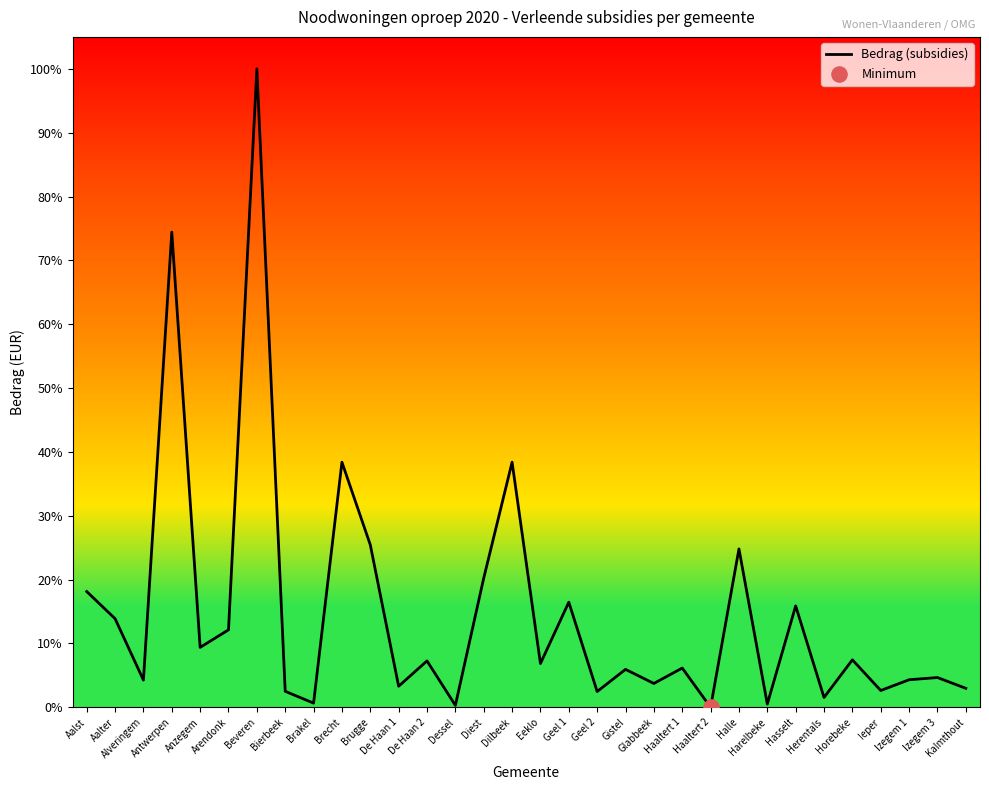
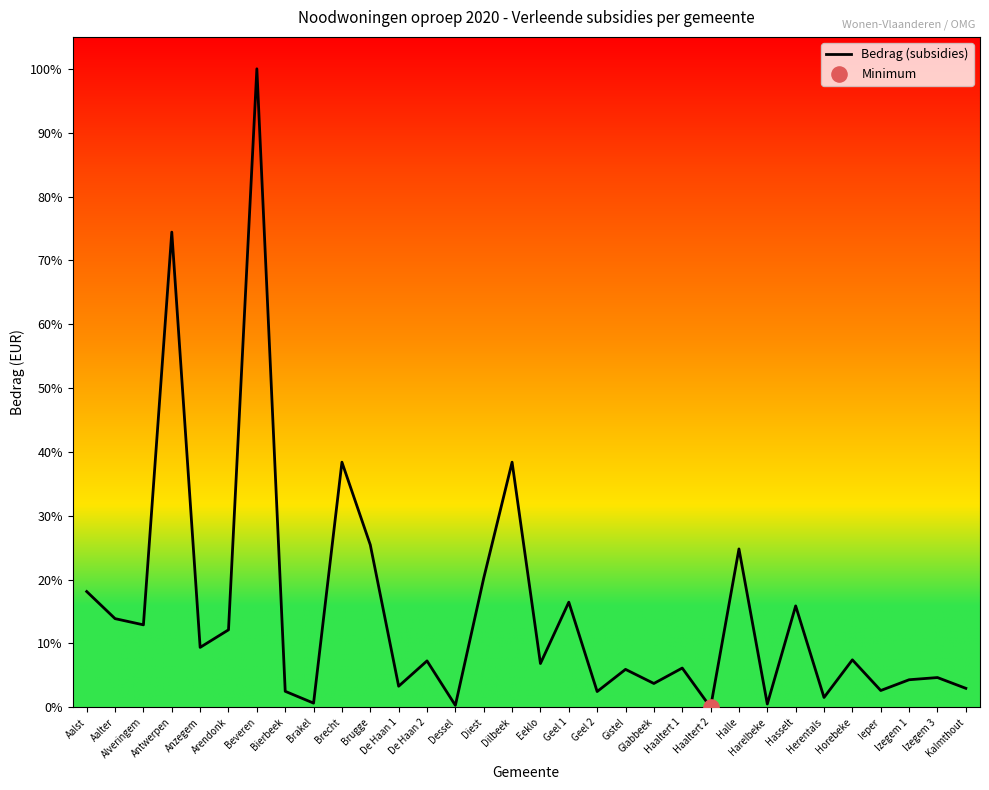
  {
    "Bedrag (subsidies)": {
      "Aalst": "18%",
      "Aalter": "14%",
-     "Alveringem": "4%",
+     "Alveringem": "13%",
      "Antwerpen": "74%",
      "Anzegem": "9%",
      "Arendonk": "12%",
      "Beveren": "100%",
      "Bierbeek": "3%",
      "Brakel": "1%",
      "Brecht": "38%",
      "Brugge": "25%",
      "De Haan 1": "3%",
      "De Haan 2": "7%",
      "Dessel": "0%",
      "Diest": "20%",
      "Dilbeek": "38%",
      "Eeklo": "7%",
      "Geel 1": "16%",
      "Geel 2": "2%",
      "Gistel": "6%",
      "Glabbeek": "4%",
      "Haaltert 1": "6%",
      "Halle": "25%",
      "Harelbeke": "1%",
      "Hasselt": "16%",
      "Herentals": "2%",
      "Horebeke": "7%",
      "Ieper": "3%",
      "Izegem 1": "4%",
      "Izegem 3": "5%",
      "Kalmthout": "3%"
    }
  }
